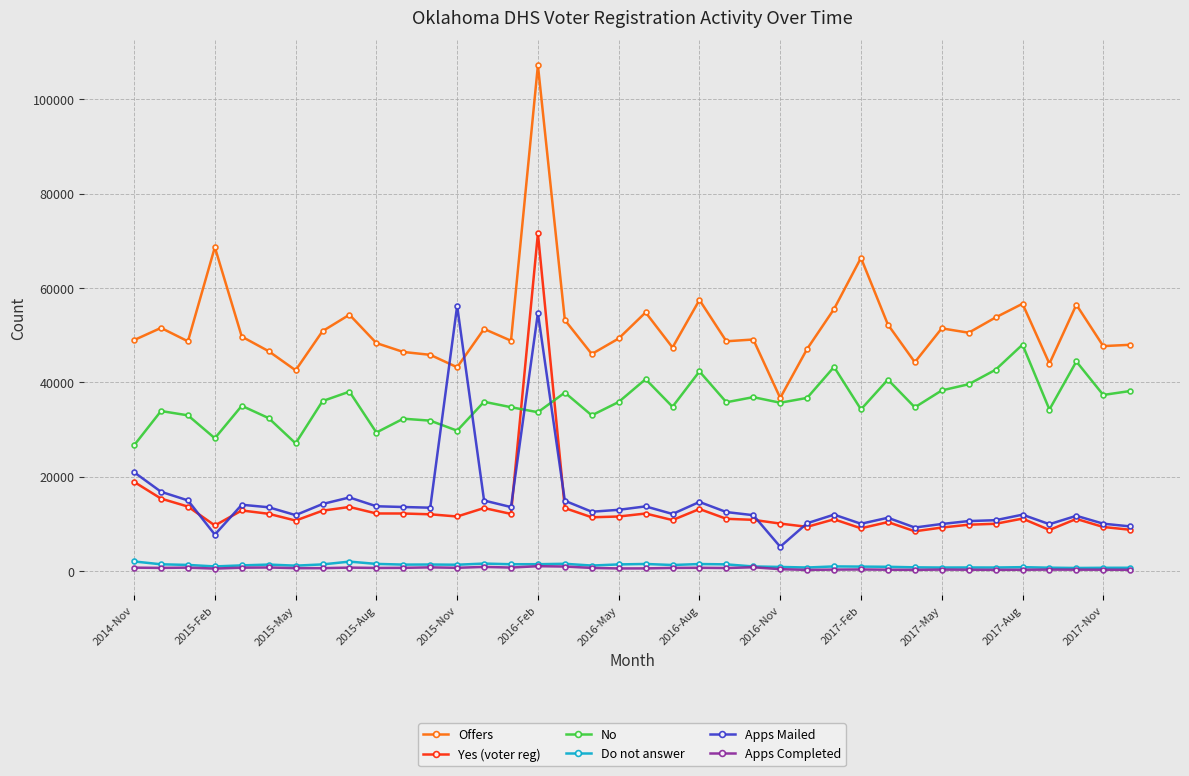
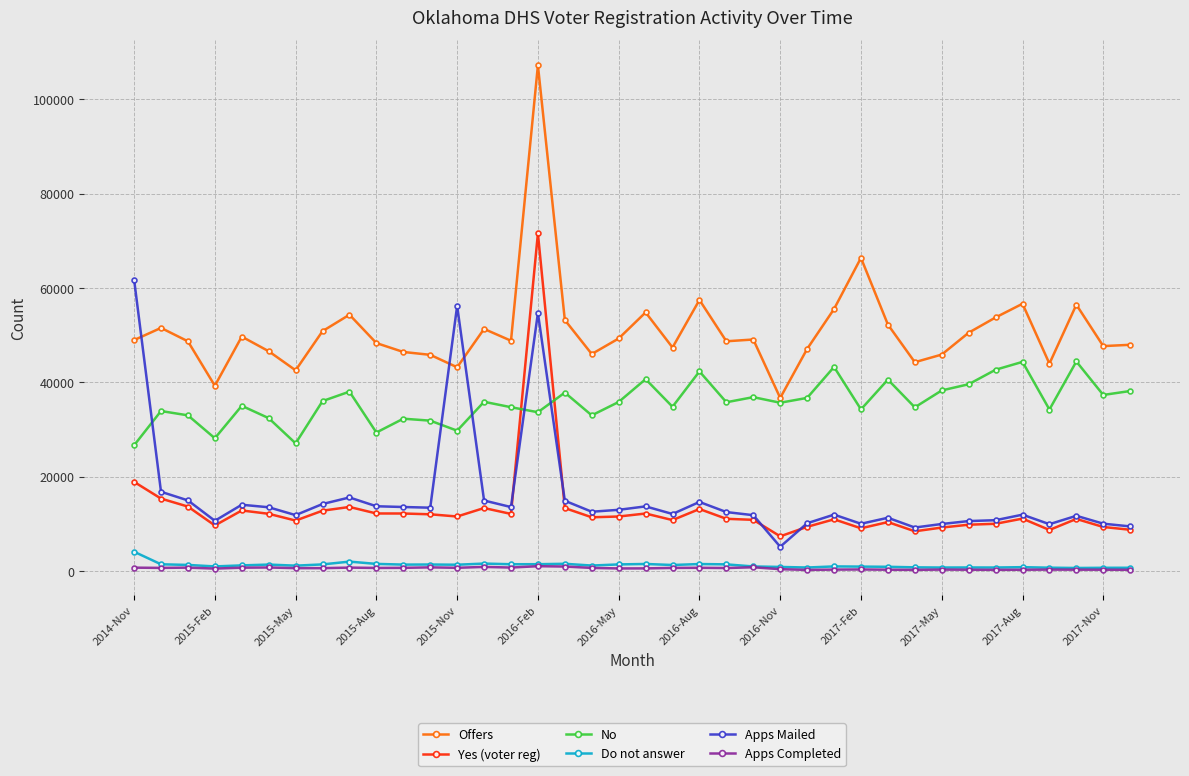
  {
    "Offers": {
      "2014-Nov": 49000,
-     "2015-Feb": 69000,
+     "2015-Feb": 39000,
      "2015-May": 43000,
      "2015-Aug": 48000,
      "2015-Nov": 43000,
      "2016-Feb": 107000,
      "2016-May": 49000,
      "2016-Aug": 57000,
      "2016-Nov": 37000,
      "2017-Feb": 66000,
-     "2017-May": 51000,
+     "2017-May": 46000,
      "2017-Aug": 57000,
      "2017-Nov": 48000
    },
    "Yes (voter reg)": {
      "2014-Nov": 19000,
      "2015-Feb": 10000,
      "2015-May": 11000,
      "2015-Aug": 12000,
      "2015-Nov": 12000,
      "2016-Feb": 72000,
      "2016-May": 12000,
      "2016-Aug": 13000,
-     "2016-Nov": 10000,
+     "2016-Nov": 7000,
      "2017-Feb": 9000,
      "2017-May": 9000,
      "2017-Aug": 11000,
      "2017-Nov": 9000
    },
    "No": {
      "2014-Nov": 27000,
      "2015-Feb": 28000,
      "2015-May": 27000,
      "2015-Aug": 29000,
      "2015-Nov": 30000,
      "2016-Feb": 34000,
      "2016-May": 36000,
      "2016-Aug": 42000,
      "2016-Nov": 36000,
      "2017-Feb": 34000,
      "2017-May": 38000,
-     "2017-Aug": 48000,
+     "2017-Aug": 44000,
      "2017-Nov": 37000
    },
    "Do not answer": {
-     "2014-Nov": 2000,
+     "2014-Nov": 4000,
      "2015-Aug": 2000,
      "2015-Nov": 1000,
      "2016-May": 1000,
      "2016-Aug": 1000,
      "2017-Feb": 1000
    },
    "Apps Mailed": {
-     "2014-Nov": 21000,
-     "2015-Feb": 8000,
+     "2014-Nov": 62000,
+     "2015-Feb": 11000,
      "2015-May": 12000,
      "2015-Aug": 14000,
      "2015-Nov": 56000,
      "2016-Feb": 55000,
      "2016-May": 13000,
      "2016-Aug": 15000,
      "2016-Nov": 5000,
      "2017-Feb": 10000,
      "2017-May": 10000,
      "2017-Aug": 12000,
      "2017-Nov": 10000
    },
    "Apps Completed": {
      "2014-Nov": 1000,
      "2015-Aug": 1000,
      "2015-Nov": 1000,
      "2016-May": 1000,
      "2016-Aug": 1000,
      "2017-Feb": 0
    }
  }
